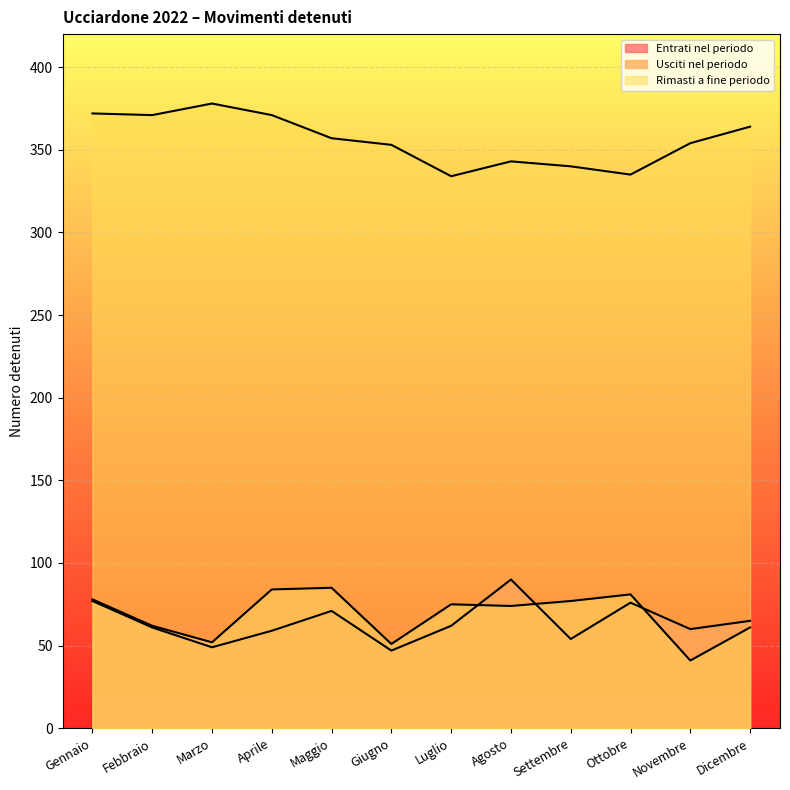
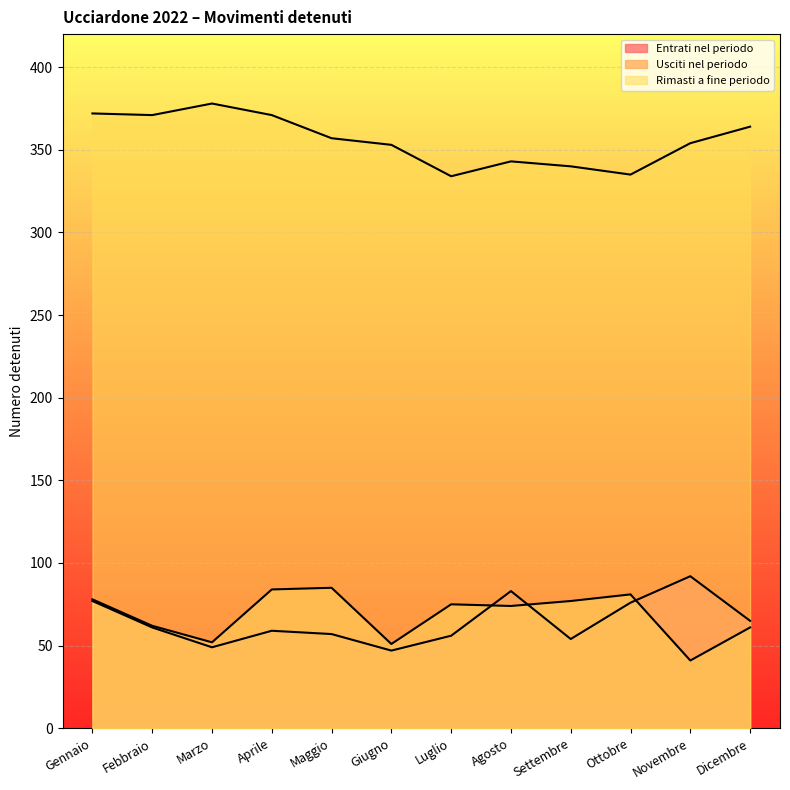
  {
    "Entrati nel periodo": {
      "Marzo": 49,
      "Aprile": 59,
-     "Maggio": 71,
+     "Maggio": 57,
      "Giugno": 47,
-     "Luglio": 62,
-     "Agosto": 90,
+     "Luglio": 56,
+     "Agosto": 83,
      "Settembre": 54,
      "Ottobre": 76,
-     "Novembre": 60,
+     "Novembre": 92,
      "Dicembre": 65
    }
  }
